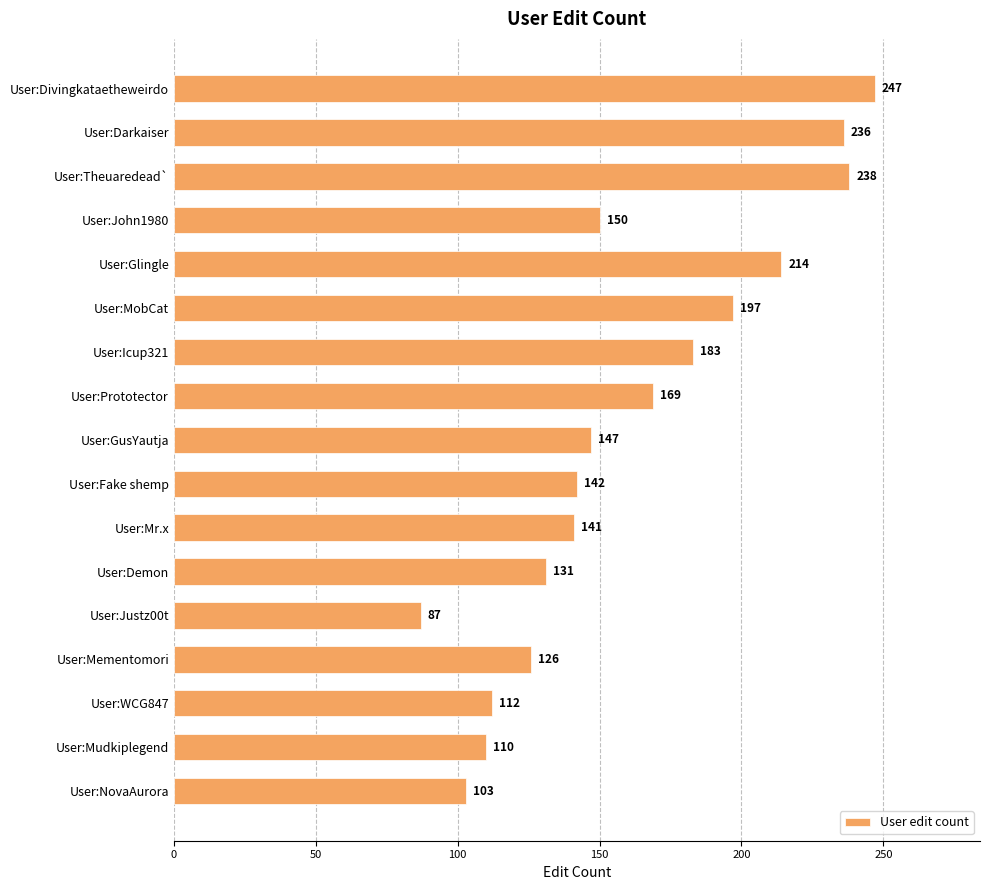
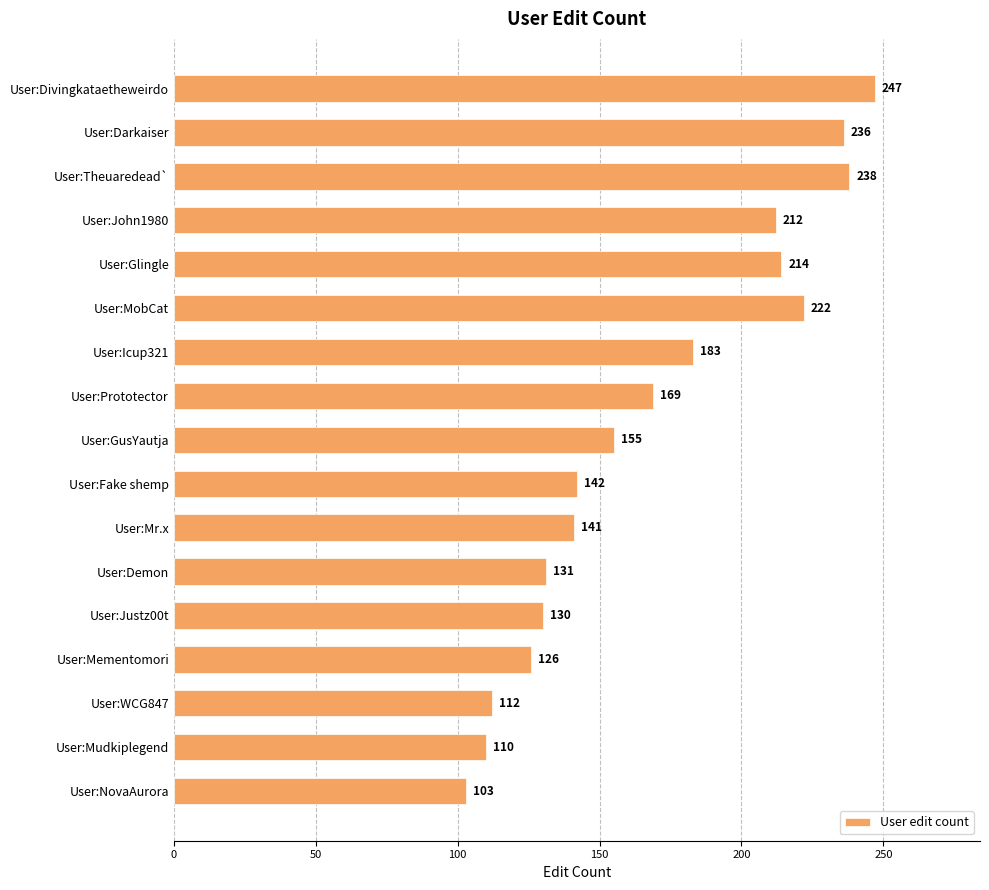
  {
    "User:Divingkataetheweirdo": 247,
    "User:Darkaiser": 236,
    "User:Theuaredead`": 238,
-   "User:John1980": 150,
+   "User:John1980": 212,
    "User:Glingle": 214,
-   "User:MobCat": 197,
+   "User:MobCat": 222,
    "User:Icup321": 183,
    "User:Prototector": 169,
-   "User:GusYautja": 147,
+   "User:GusYautja": 155,
    "User:Fake shemp": 142,
    "User:Mr.x": 141,
    "User:Demon": 131,
-   "User:Justz00t": 87,
+   "User:Justz00t": 130,
    "User:Mementomori": 126,
    "User:WCG847": 112,
    "User:Mudkiplegend": 110,
    "User:NovaAurora": 103
  }
